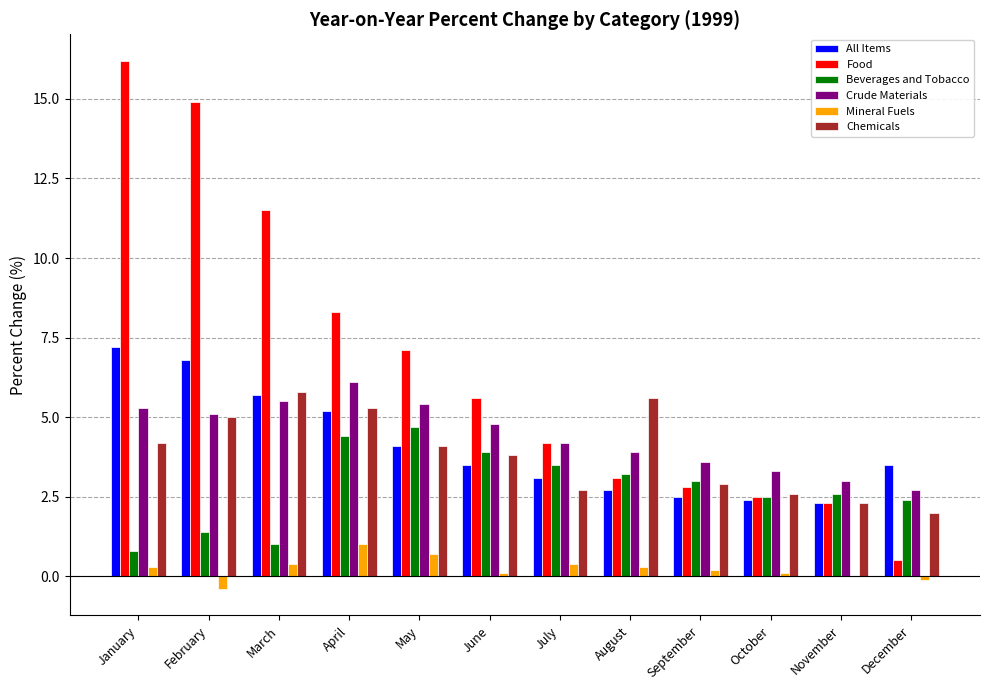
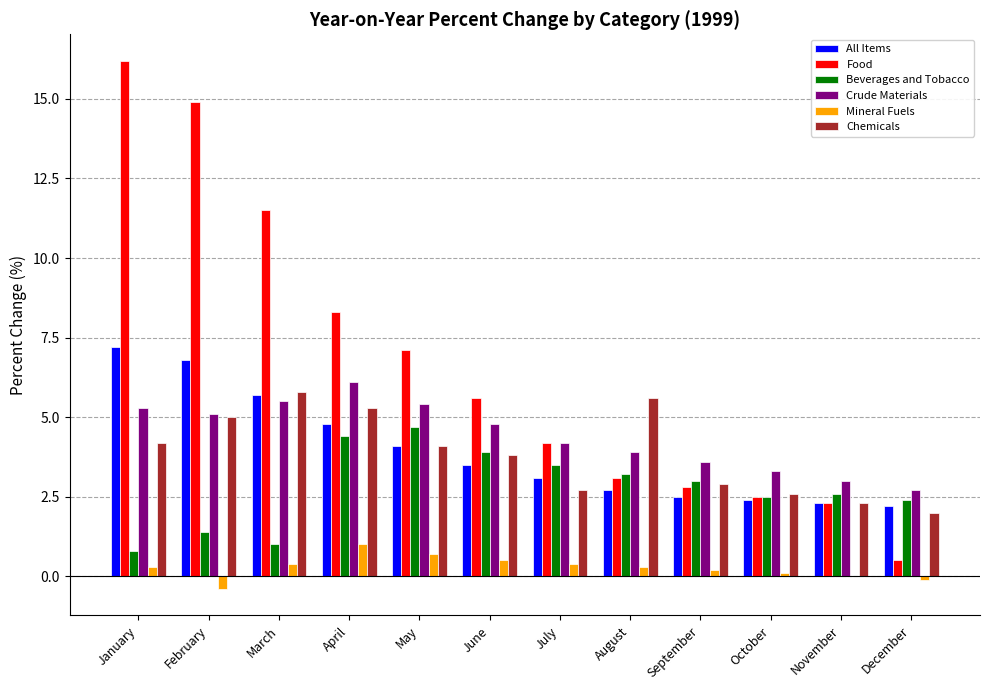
  {
    "All Items": {
      "January": 7.2,
      "February": 6.8,
      "March": 5.7,
-     "April": 5.2,
+     "April": 4.8,
      "May": 4.1,
      "June": 3.5,
      "July": 3.1,
      "August": 2.7,
      "September": 2.5,
      "October": 2.4,
      "November": 2.3,
-     "December": 3.5
+     "December": 2.2
    },
    "Food": {
      "January": 16.2,
      "February": 14.9,
      "March": 11.5,
      "April": 8.3,
      "May": 7.1,
      "June": 5.6,
      "July": 4.2,
      "August": 3.1,
      "September": 2.8,
      "October": 2.5,
      "November": 2.3,
      "December": 0.5
    },
    "Beverages and Tobacco": {
      "January": 0.8,
      "February": 1.4,
      "March": 1.0,
      "April": 4.4,
      "May": 4.7,
      "June": 3.9,
      "July": 3.5,
      "August": 3.2,
      "September": 3.0,
      "October": 2.5,
      "November": 2.6,
      "December": 2.4
    },
    "Crude Materials": {
      "January": 5.3,
      "February": 5.1,
      "March": 5.5,
      "April": 6.1,
      "May": 5.4,
      "June": 4.8,
      "July": 4.2,
      "August": 3.9,
      "September": 3.6,
      "October": 3.3,
      "November": 3.0,
      "December": 2.7
    },
    "Mineral Fuels": {
      "January": 0.3,
      "February": -0.4,
      "March": 0.4,
      "April": 1.0,
      "May": 0.7,
-     "June": 0.1,
+     "June": 0.5,
      "July": 0.4,
      "August": 0.3,
      "September": 0.2,
      "October": 0.1,
      "November": 0.0,
      "December": -0.1
    },
    "Chemicals": {
      "January": 4.2,
      "February": 5.0,
      "March": 5.8,
      "April": 5.3,
      "May": 4.1,
      "June": 3.8,
      "July": 2.7,
      "August": 5.6,
      "September": 2.9,
      "October": 2.6,
      "November": 2.3,
      "December": 2.0
    }
  }
